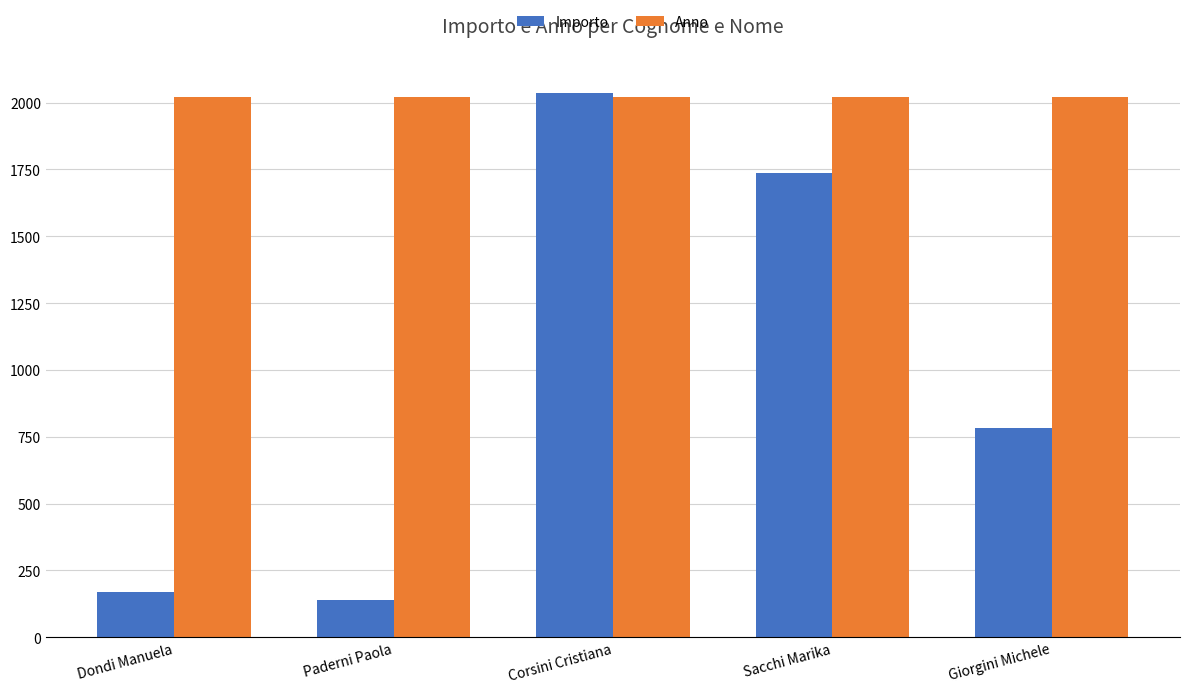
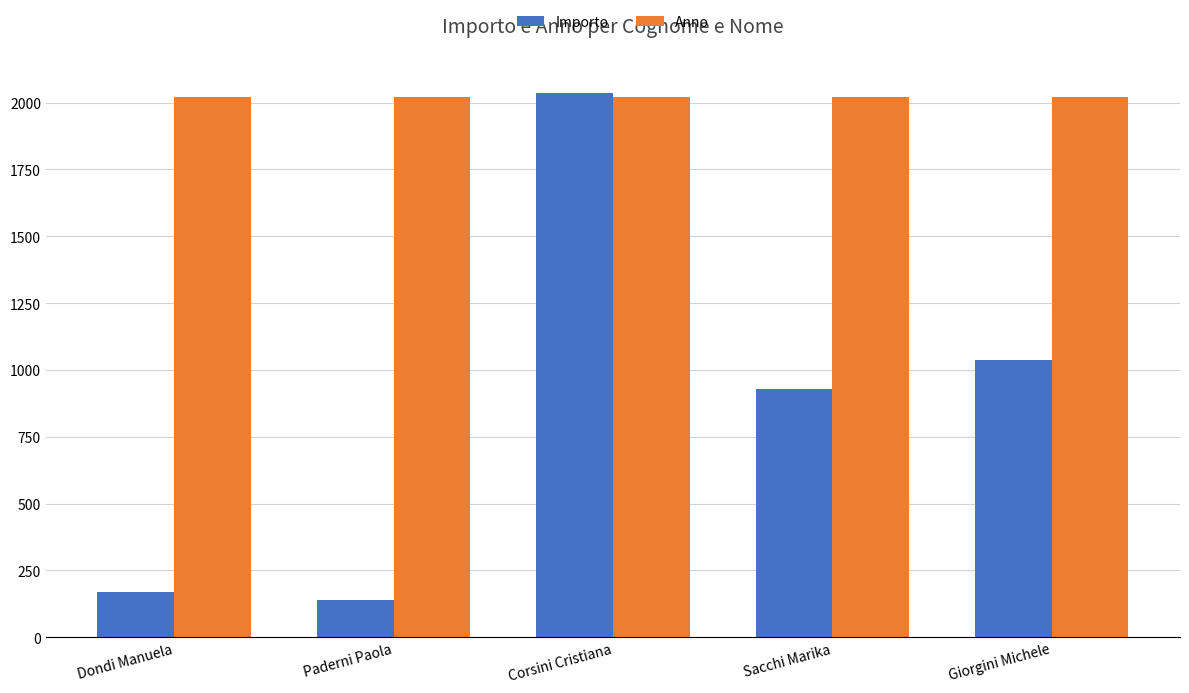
  {
    "Importo": {
      "Dondi Manuela": 170,
      "Paderni Paola": 140,
      "Corsini Cristiana": 2040,
-     "Sacchi Marika": 1740,
-     "Giorgini Michele": 780
+     "Sacchi Marika": 930,
+     "Giorgini Michele": 1040
    },
    "Anno": {
      "Dondi Manuela": 2020,
      "Paderni Paola": 2020,
      "Corsini Cristiana": 2020,
      "Sacchi Marika": 2020,
      "Giorgini Michele": 2020
    }
  }
